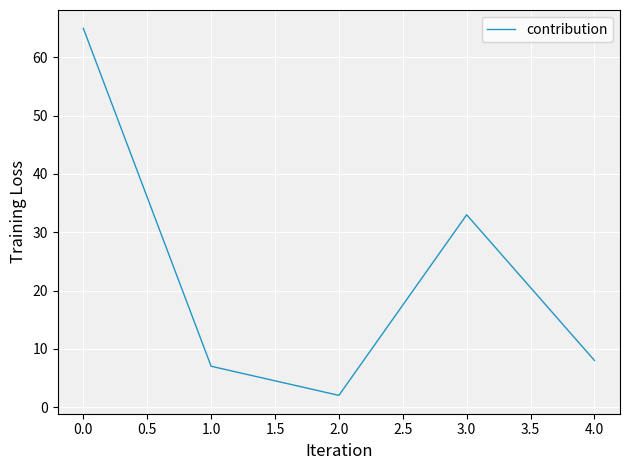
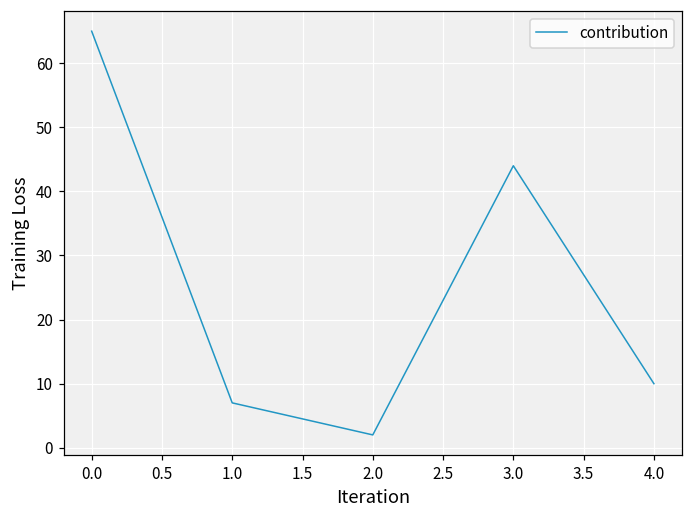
  {
    "0.0": 65,
    "1.0": 7,
    "2.0": 2,
-   "3.0": 33,
-   "4.0": 8
+   "3.0": 44,
+   "4.0": 10
  }
